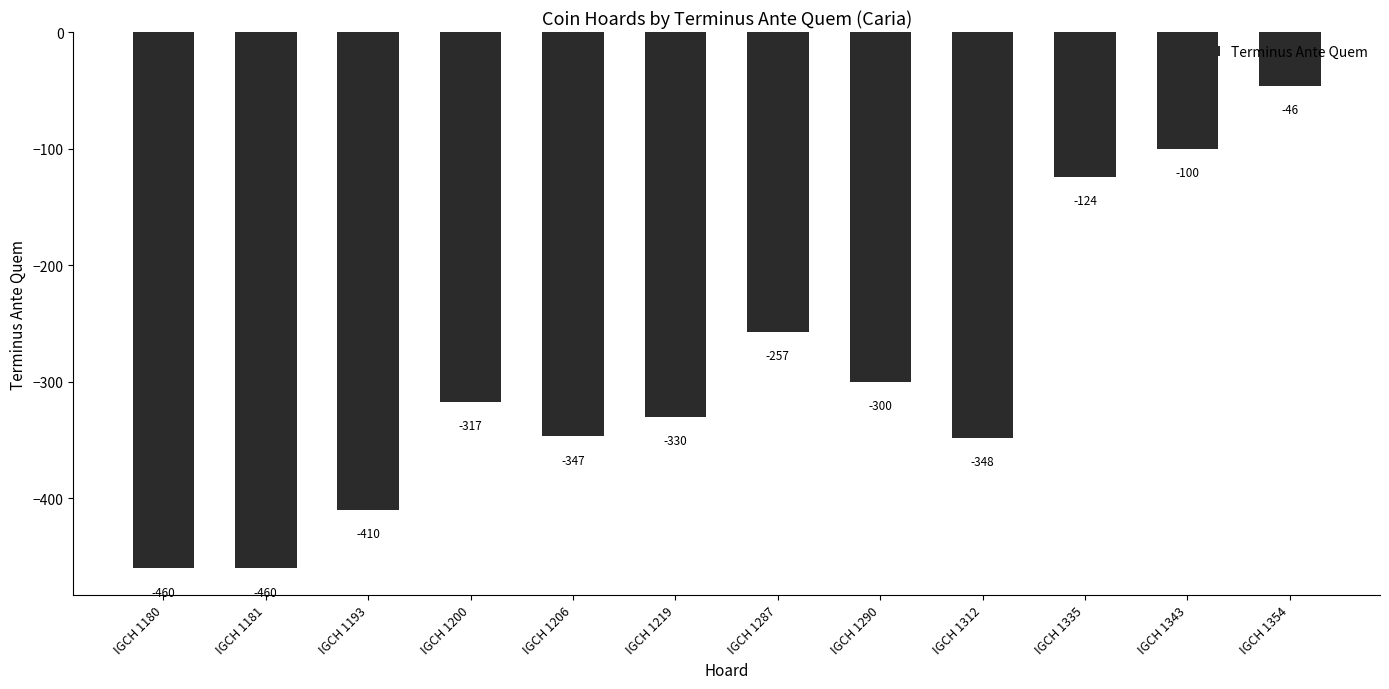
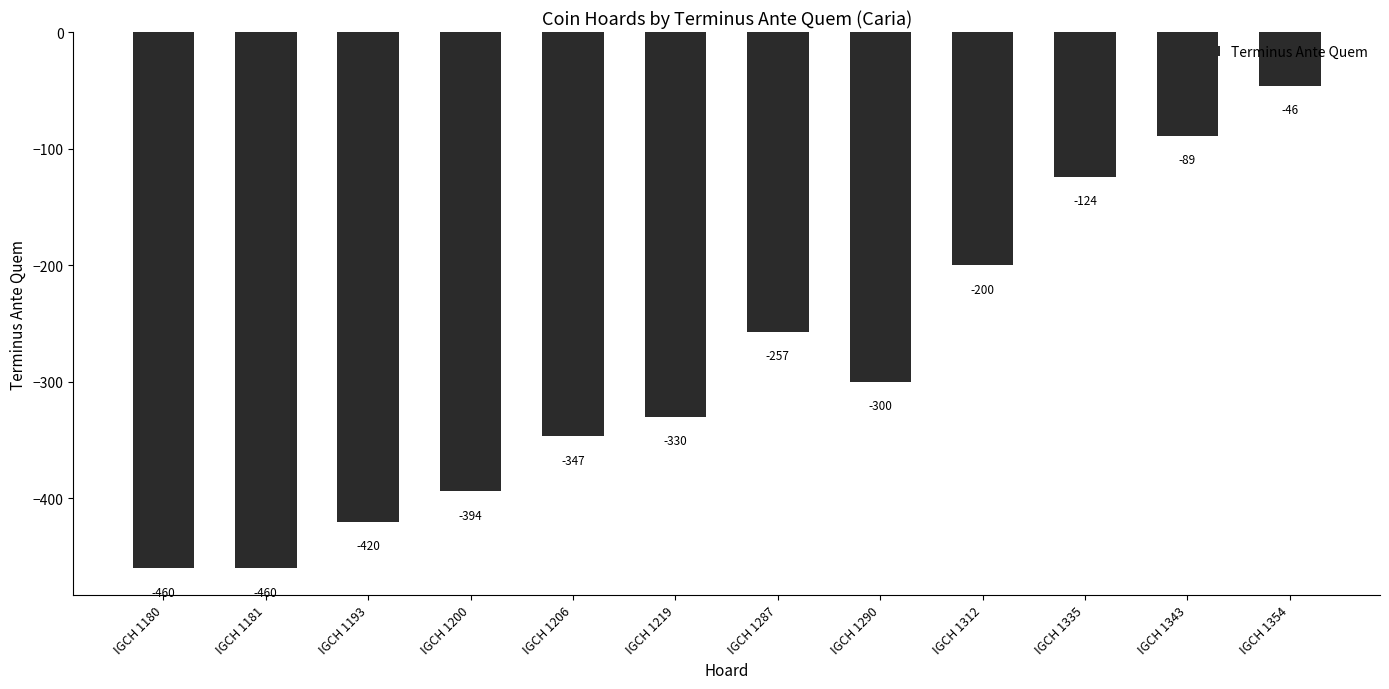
  {
    "IGCH 1180": -460,
    "IGCH 1181": -460,
-   "IGCH 1193": -410,
-   "IGCH 1200": -317,
+   "IGCH 1193": -420,
+   "IGCH 1200": -394,
    "IGCH 1206": -347,
    "IGCH 1219": -330,
    "IGCH 1287": -257,
    "IGCH 1290": -300,
-   "IGCH 1312": -348,
+   "IGCH 1312": -200,
    "IGCH 1335": -124,
-   "IGCH 1343": -100,
+   "IGCH 1343": -89,
    "IGCH 1354": -46
  }
